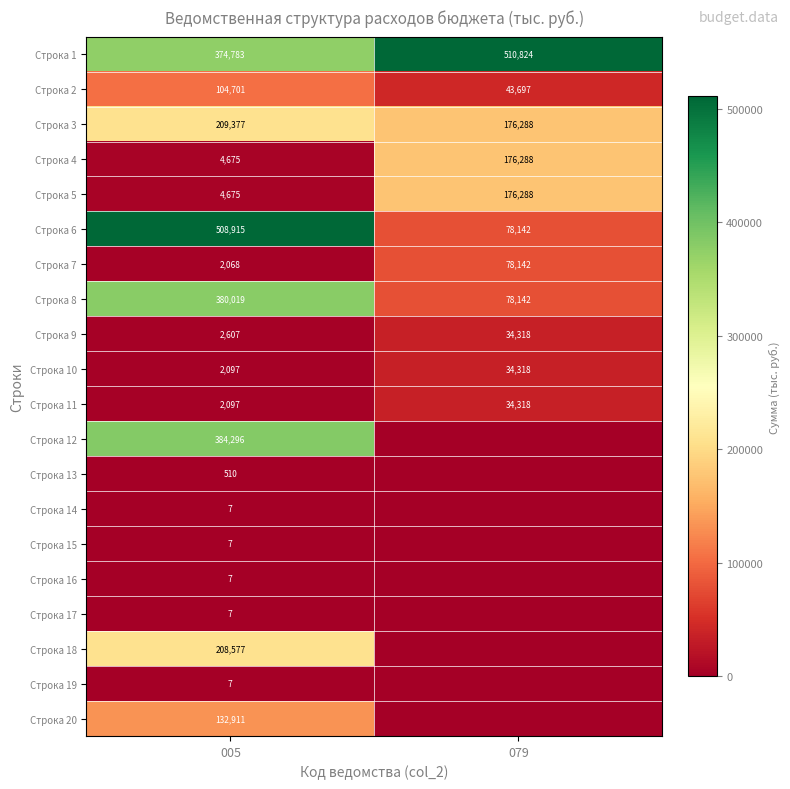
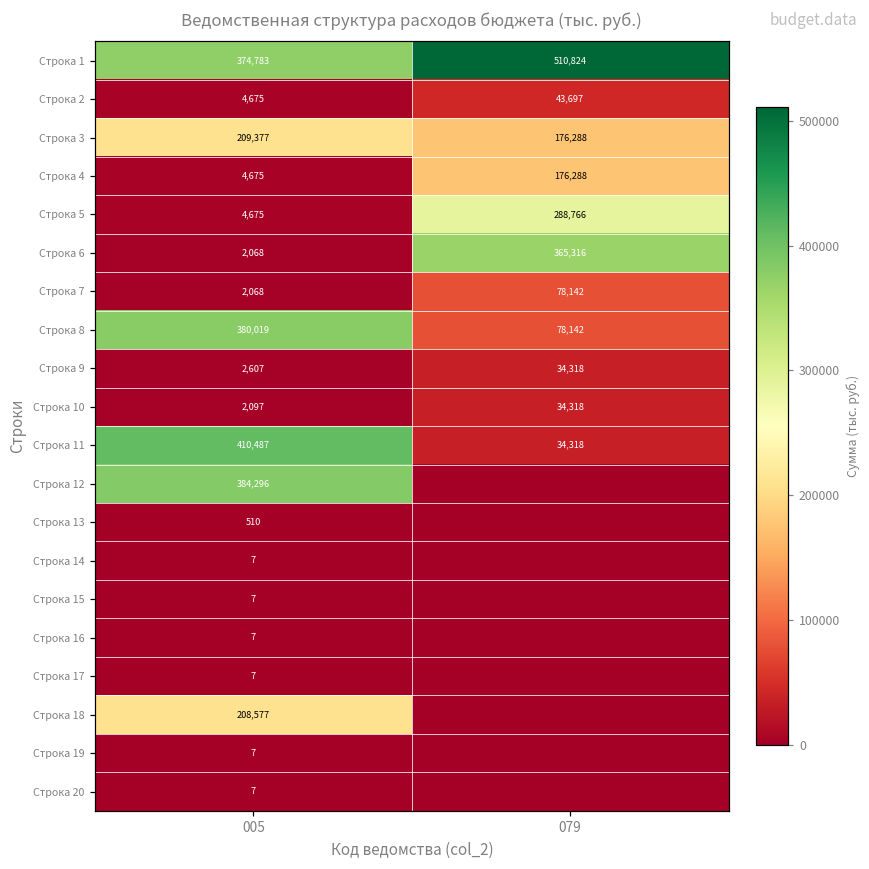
  {
    "Строка 1": {
      "005": "374,783",
      "079": "510,824"
    },
    "Строка 2": {
-     "005": "104,701",
+     "005": "4,675",
      "079": "43,697"
    },
    "Строка 3": {
      "005": "209,377",
      "079": "176,288"
    },
    "Строка 4": {
      "005": "4,675",
      "079": "176,288"
    },
    "Строка 5": {
      "005": "4,675",
-     "079": "176,288"
+     "079": "288,766"
    },
    "Строка 6": {
-     "005": "508,915",
-     "079": "78,142"
+     "005": "2,068",
+     "079": "365,316"
    },
    "Строка 7": {
      "005": "2,068",
      "079": "78,142"
    },
    "Строка 8": {
      "005": "380,019",
      "079": "78,142"
    },
    "Строка 9": {
      "005": "2,607",
      "079": "34,318"
    },
    "Строка 10": {
      "005": "2,097",
      "079": "34,318"
    },
    "Строка 11": {
-     "005": "2,097",
+     "005": "410,487",
      "079": "34,318"
    },
    "Строка 12": {
      "005": "384,296"
    },
    "Строка 13": {
      "005": "510"
    },
    "Строка 14": {
      "005": "7"
    },
    "Строка 15": {
      "005": "7"
    },
    "Строка 16": {
      "005": "7"
    },
    "Строка 17": {
      "005": "7"
    },
    "Строка 18": {
      "005": "208,577"
    },
    "Строка 19": {
      "005": "7"
    },
    "Строка 20": {
-     "005": "132,911"
+     "005": "7"
    }
  }
